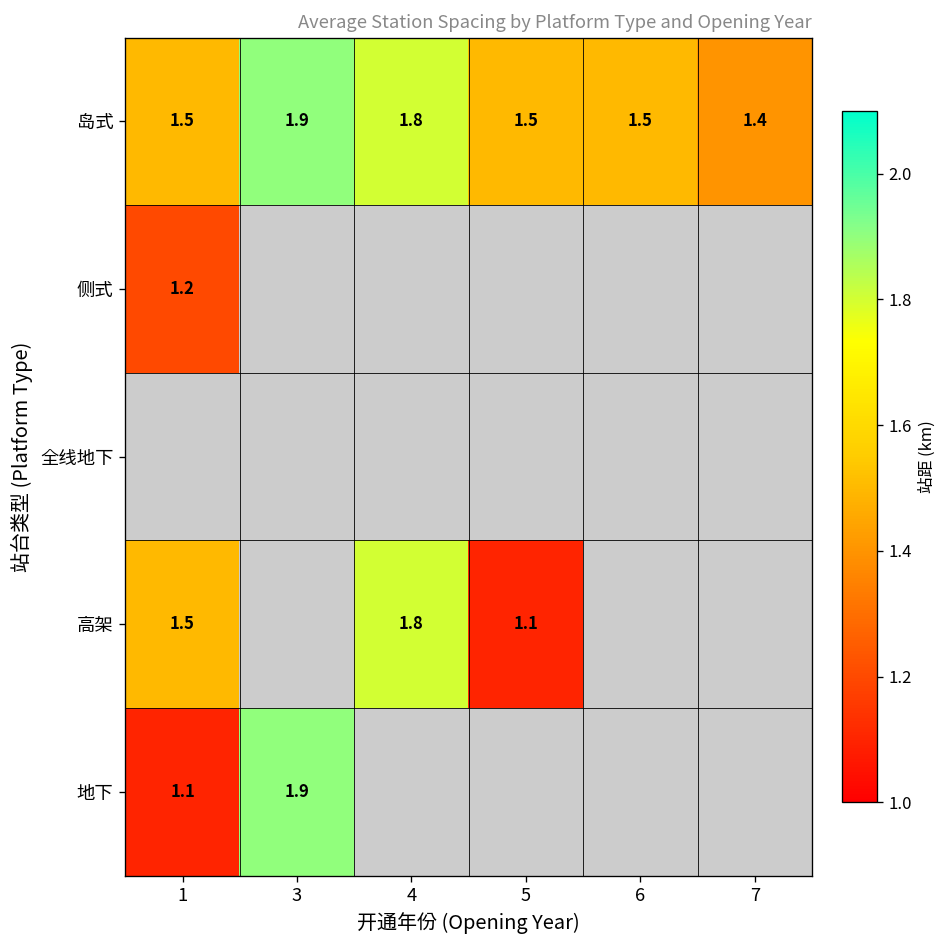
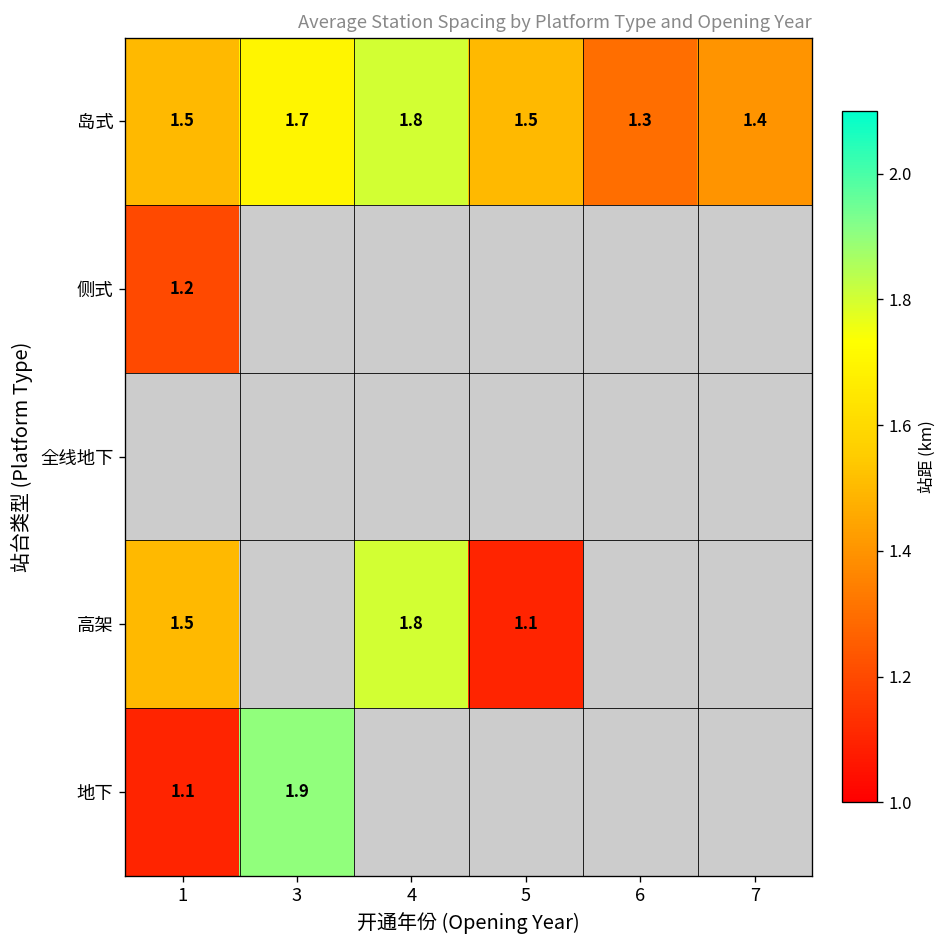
  {
    "岛式": {
      "1": 1.5,
-     "3": 1.9,
+     "3": 1.7,
      "4": 1.8,
      "5": 1.5,
-     "6": 1.5,
+     "6": 1.3,
      "7": 1.4
    },
    "侧式": {
      "1": 1.2
    },
    "高架": {
      "1": 1.5,
      "4": 1.8,
      "5": 1.1
    },
    "地下": {
      "1": 1.1,
      "3": 1.9
    }
  }
